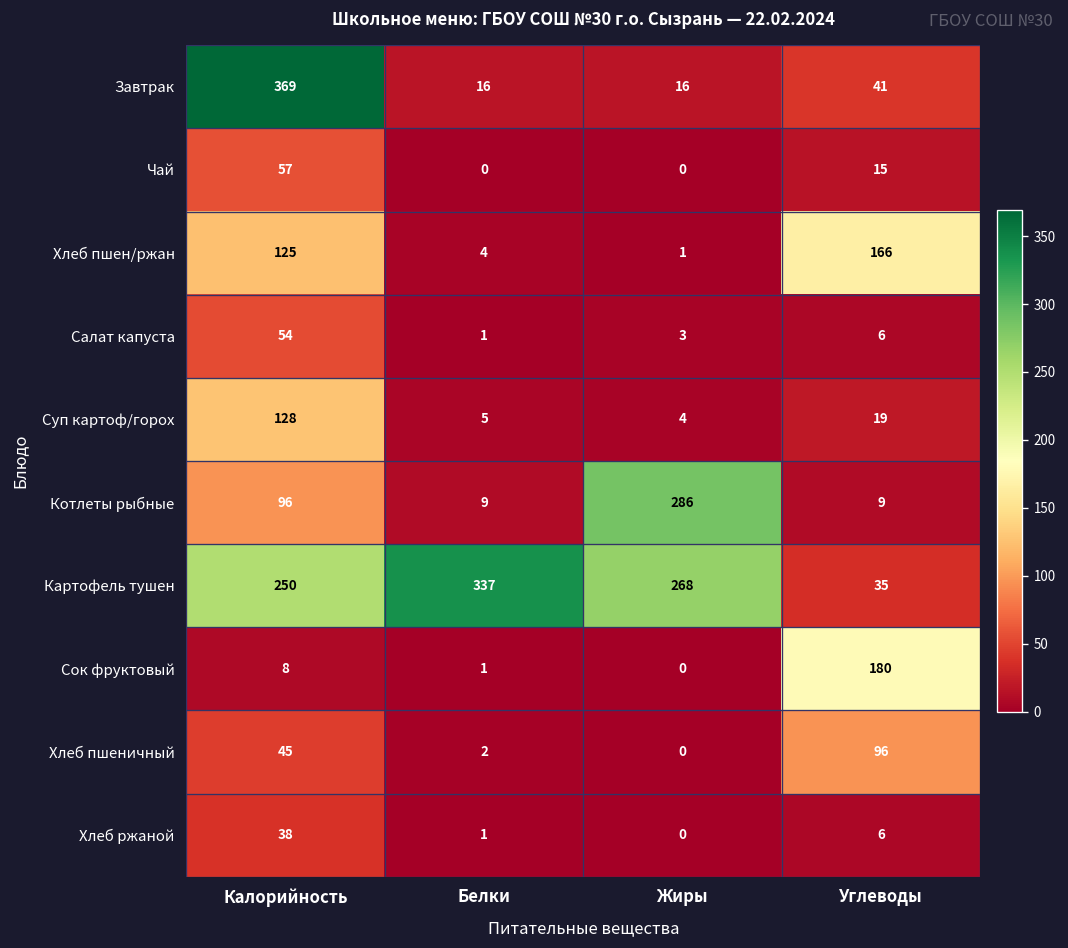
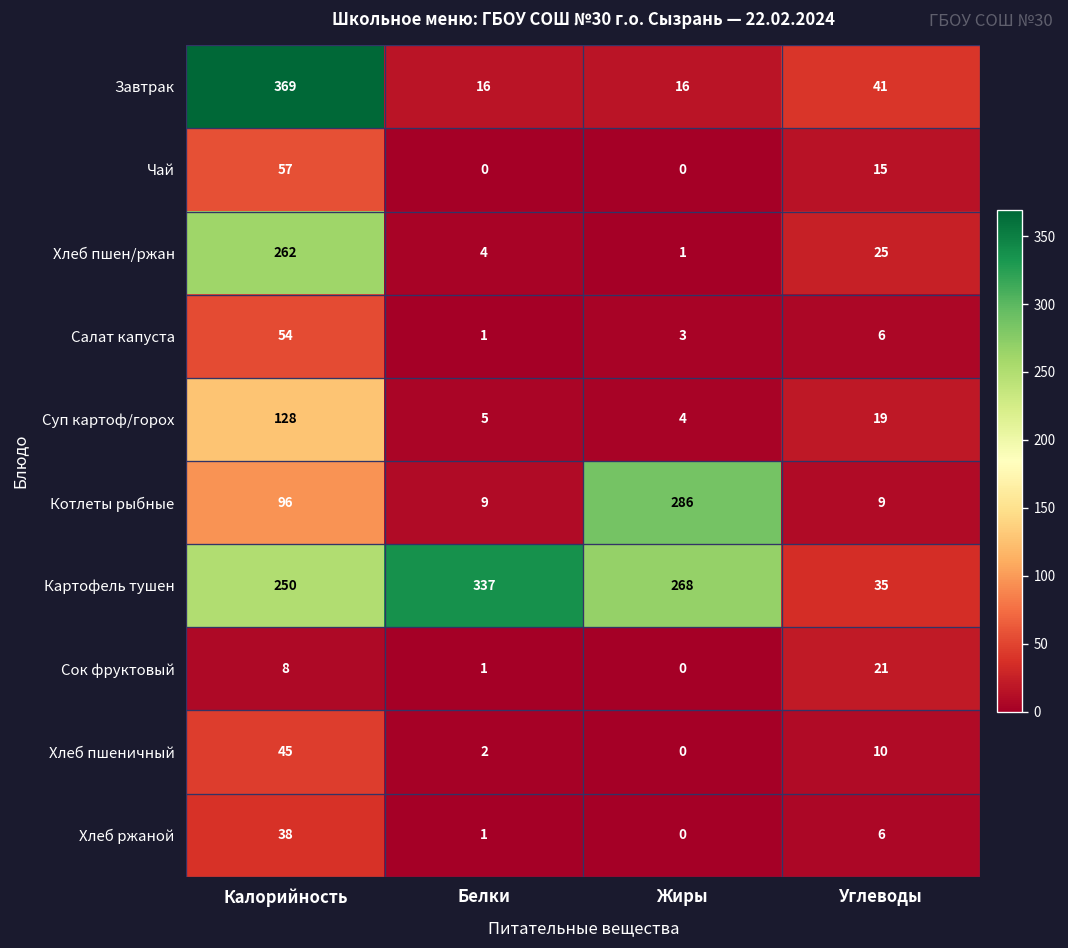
  {
    "Завтрак": {
      "Калорийность": 369,
      "Белки": 16,
      "Жиры": 16,
      "Углеводы": 41
    },
    "Чай": {
      "Калорийность": 57,
      "Белки": 0,
      "Жиры": 0,
      "Углеводы": 15
    },
    "Хлеб пшен/ржан": {
-     "Калорийность": 125,
+     "Калорийность": 262,
      "Белки": 4,
      "Жиры": 1,
-     "Углеводы": 166
+     "Углеводы": 25
    },
    "Салат капуста": {
      "Калорийность": 54,
      "Белки": 1,
      "Жиры": 3,
      "Углеводы": 6
    },
    "Суп картоф/горох": {
      "Калорийность": 128,
      "Белки": 5,
      "Жиры": 4,
      "Углеводы": 19
    },
    "Котлеты рыбные": {
      "Калорийность": 96,
      "Белки": 9,
      "Жиры": 286,
      "Углеводы": 9
    },
    "Картофель тушен": {
      "Калорийность": 250,
      "Белки": 337,
      "Жиры": 268,
      "Углеводы": 35
    },
    "Сок фруктовый": {
      "Калорийность": 8,
      "Белки": 1,
      "Жиры": 0,
-     "Углеводы": 180
+     "Углеводы": 21
    },
    "Хлеб пшеничный": {
      "Калорийность": 45,
      "Белки": 2,
      "Жиры": 0,
-     "Углеводы": 96
+     "Углеводы": 10
    },
    "Хлеб ржаной": {
      "Калорийность": 38,
      "Белки": 1,
      "Жиры": 0,
      "Углеводы": 6
    }
  }
